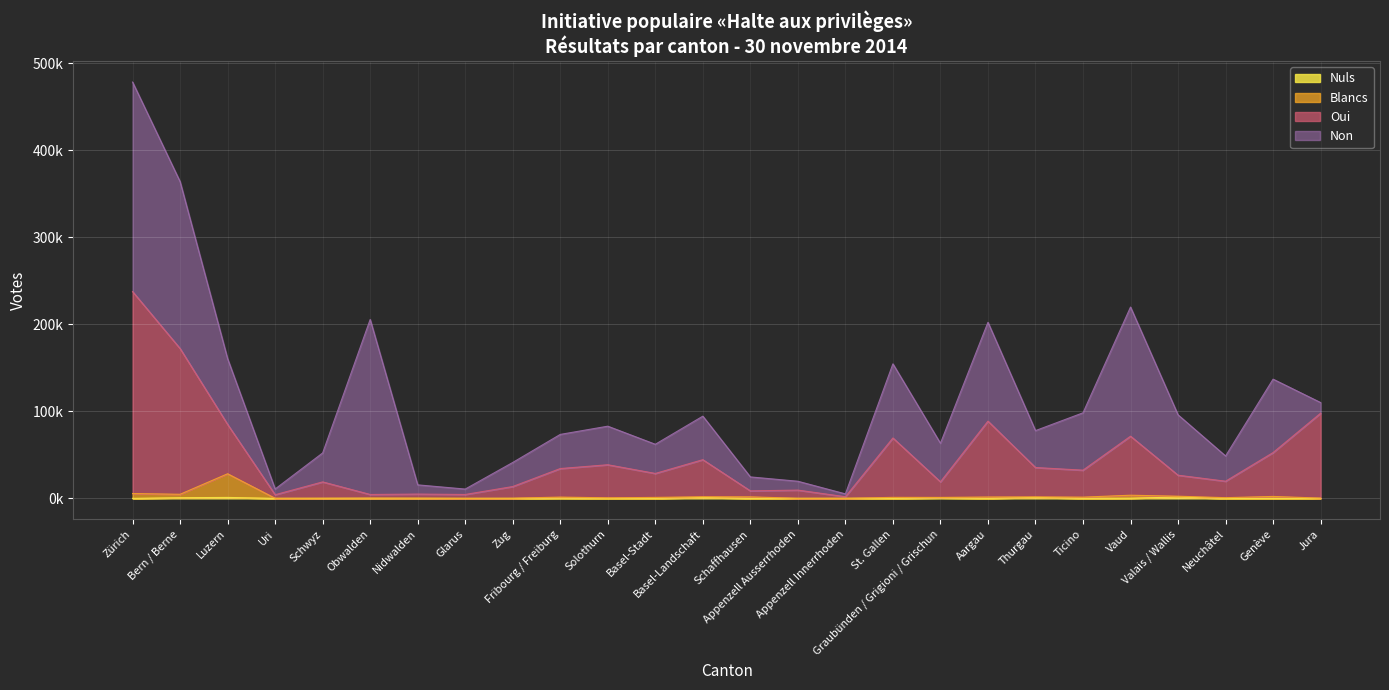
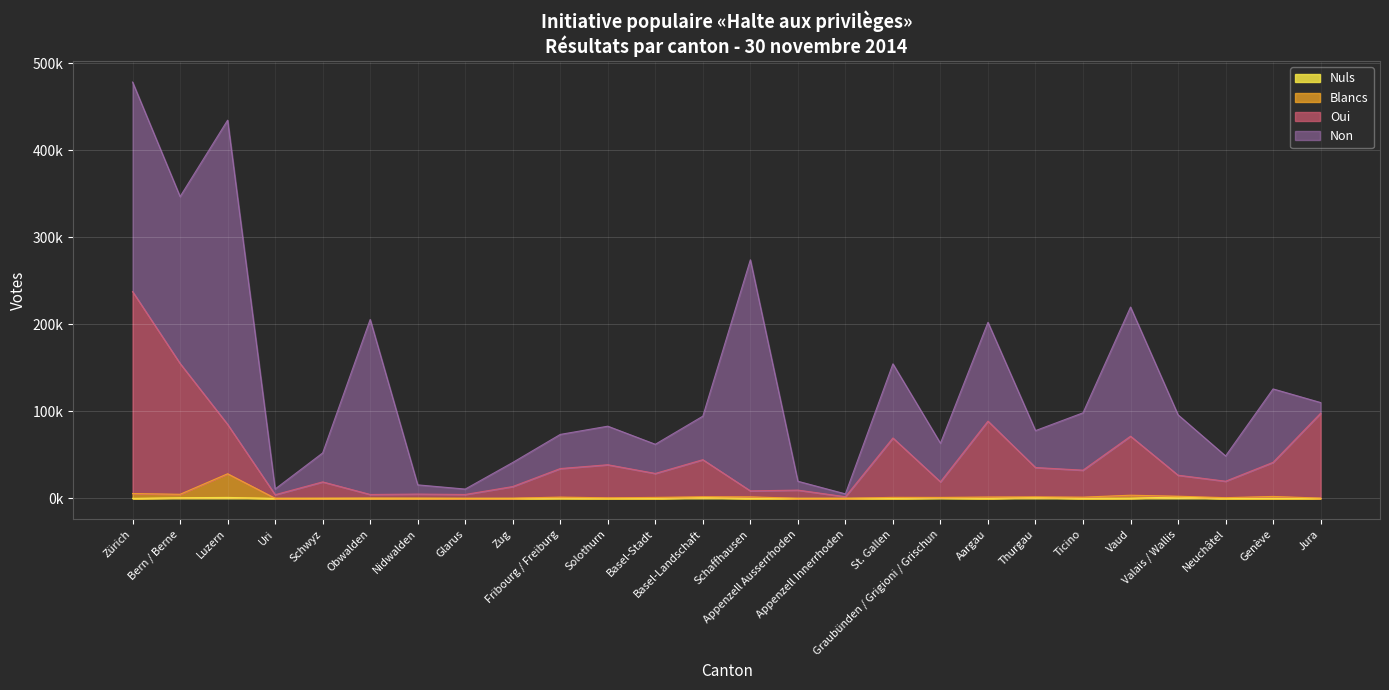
  {
    "Nuls": {
      "Zürich": 0,
      "Bern / Berne": 0,
      "Luzern": 0,
      "Vaud": 0
    },
    "Blancs": {
      "Zürich": 10000,
      "Bern / Berne": 0,
      "Luzern": 30000,
      "Vaud": 0
    },
    "Oui": {
      "Zürich": 230000,
-     "Bern / Berne": 170000,
+     "Bern / Berne": 150000,
      "Luzern": 60000,
      "Uri": 0,
      "Schwyz": 20000,
      "Obwalden": 0,
      "Nidwalden": 0,
      "Glarus": 0,
      "Zug": 10000,
      "Fribourg / Freiburg": 30000,
      "Solothurn": 40000,
      "Basel-Stadt": 30000,
      "Basel-Landschaft": 40000,
      "Schaffhausen": 10000,
      "Appenzell Ausserrhoden": 10000,
      "St. Gallen": 70000,
      "Graubünden / Grigioni / Grischun": 20000,
      "Aargau": 90000,
      "Thurgau": 30000,
      "Ticino": 30000,
      "Vaud": 70000,
      "Valais / Wallis": 20000,
      "Neuchâtel": 20000,
-     "Genève": 50000,
+     "Genève": 40000,
      "Jura": 100000
    },
    "Non": {
      "Zürich": 240000,
      "Bern / Berne": 190000,
-     "Luzern": 80000,
+     "Luzern": 350000,
      "Uri": 10000,
      "Schwyz": 30000,
      "Obwalden": 200000,
      "Nidwalden": 10000,
      "Glarus": 10000,
      "Zug": 30000,
      "Fribourg / Freiburg": 40000,
      "Solothurn": 40000,
      "Basel-Stadt": 30000,
      "Basel-Landschaft": 50000,
-     "Schaffhausen": 20000,
+     "Schaffhausen": 270000,
      "Appenzell Ausserrhoden": 10000,
      "Appenzell Innerrhoden": 0,
      "St. Gallen": 90000,
      "Graubünden / Grigioni / Grischun": 40000,
      "Aargau": 110000,
      "Thurgau": 40000,
      "Ticino": 70000,
      "Vaud": 150000,
      "Valais / Wallis": 70000,
      "Neuchâtel": 30000,
      "Genève": 80000,
      "Jura": 10000
    }
  }
